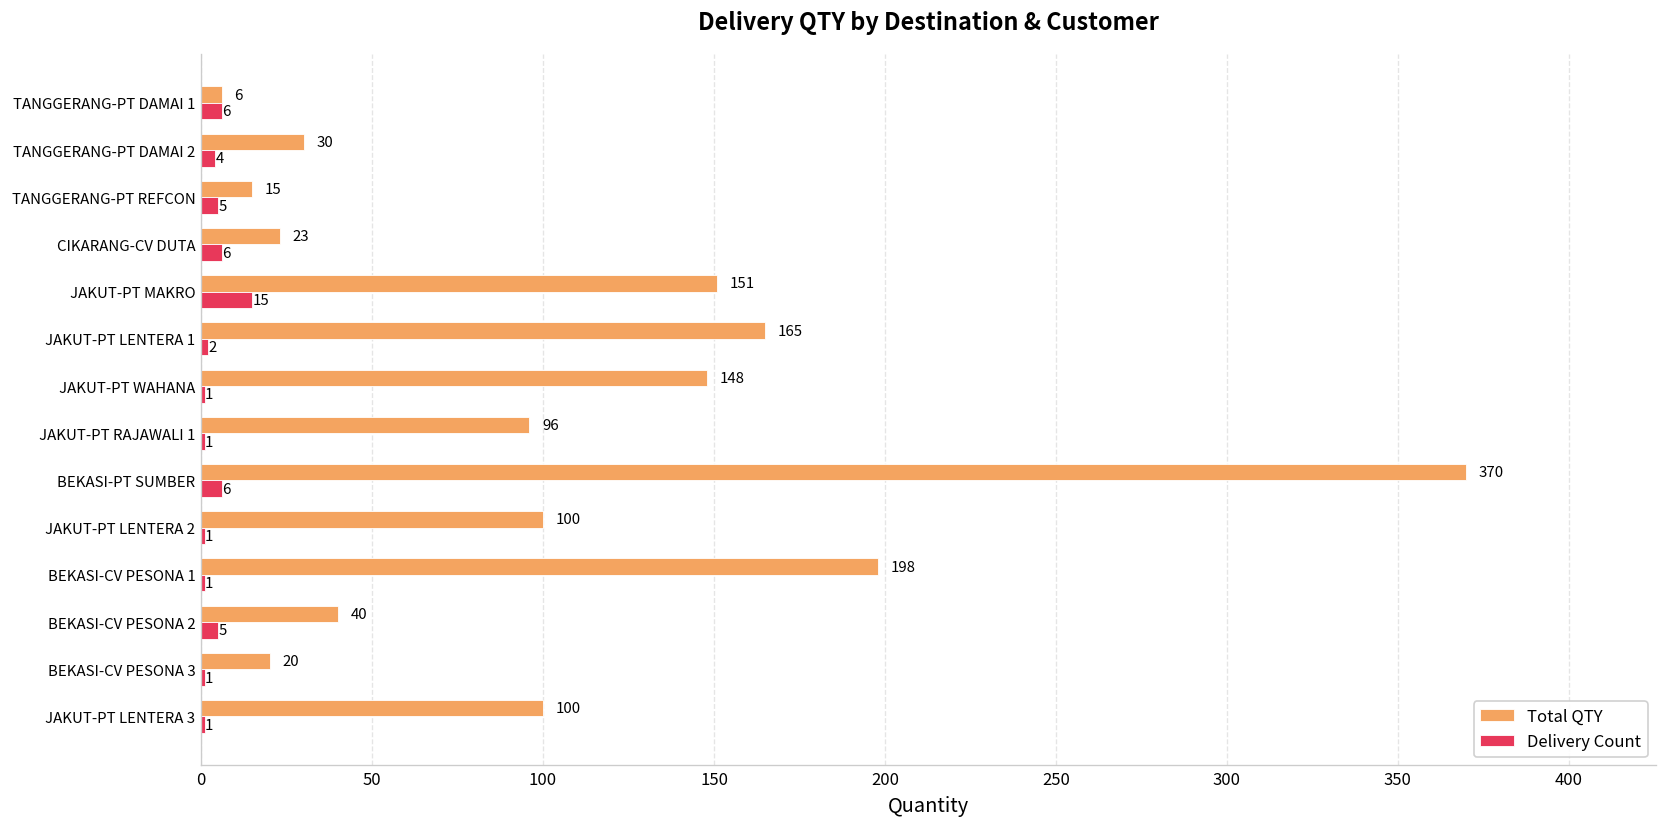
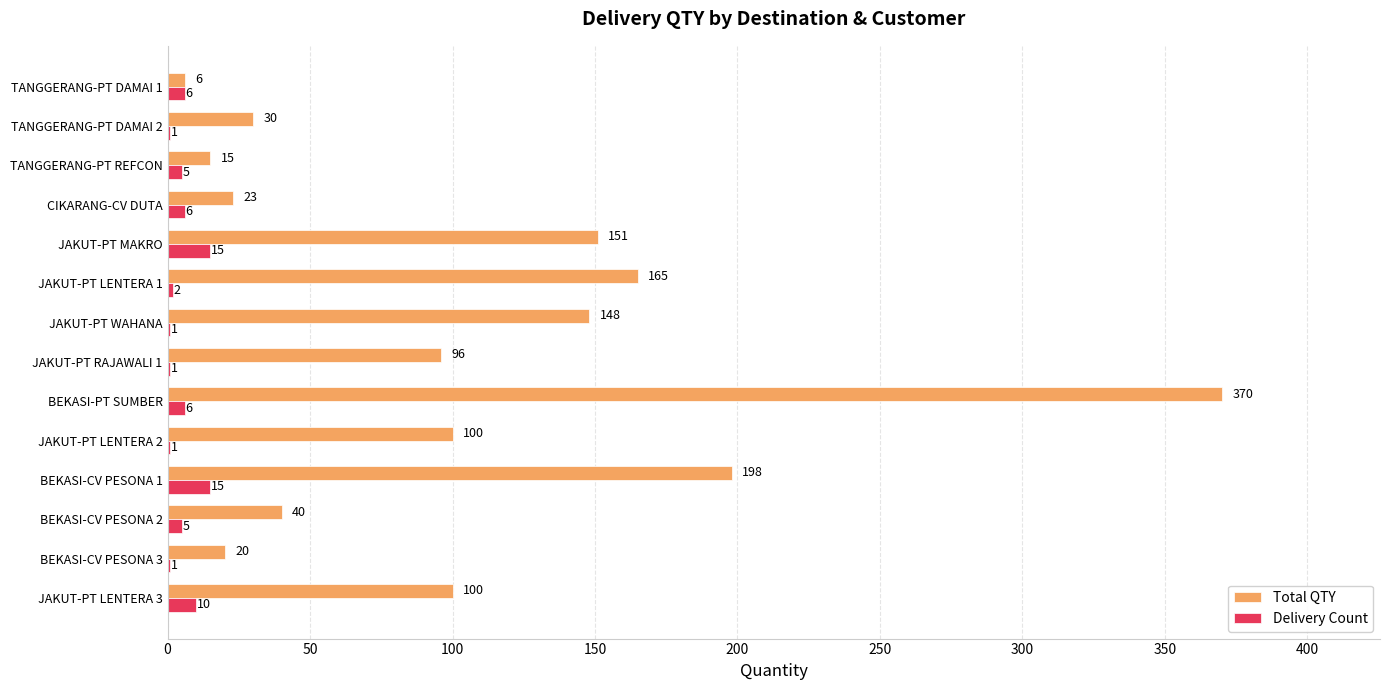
  {
    "Total QTY": {
      "TANGGERANG-PT DAMAI 1": 6,
      "TANGGERANG-PT DAMAI 2": 30,
      "TANGGERANG-PT REFCON": 15,
      "CIKARANG-CV DUTA": 23,
      "JAKUT-PT MAKRO": 151,
      "JAKUT-PT LENTERA 1": 165,
      "JAKUT-PT WAHANA": 148,
      "JAKUT-PT RAJAWALI 1": 96,
      "BEKASI-PT SUMBER": 370,
      "JAKUT-PT LENTERA 2": 100,
      "BEKASI-CV PESONA 1": 198,
      "BEKASI-CV PESONA 2": 40,
      "BEKASI-CV PESONA 3": 20,
      "JAKUT-PT LENTERA 3": 100
    },
    "Delivery Count": {
      "TANGGERANG-PT DAMAI 1": 6,
-     "TANGGERANG-PT DAMAI 2": 4,
+     "TANGGERANG-PT DAMAI 2": 1,
      "TANGGERANG-PT REFCON": 5,
      "CIKARANG-CV DUTA": 6,
      "JAKUT-PT MAKRO": 15,
      "JAKUT-PT LENTERA 1": 2,
      "JAKUT-PT WAHANA": 1,
      "JAKUT-PT RAJAWALI 1": 1,
      "BEKASI-PT SUMBER": 6,
      "JAKUT-PT LENTERA 2": 1,
-     "BEKASI-CV PESONA 1": 1,
+     "BEKASI-CV PESONA 1": 15,
      "BEKASI-CV PESONA 2": 5,
      "BEKASI-CV PESONA 3": 1,
-     "JAKUT-PT LENTERA 3": 1
+     "JAKUT-PT LENTERA 3": 10
    }
  }
